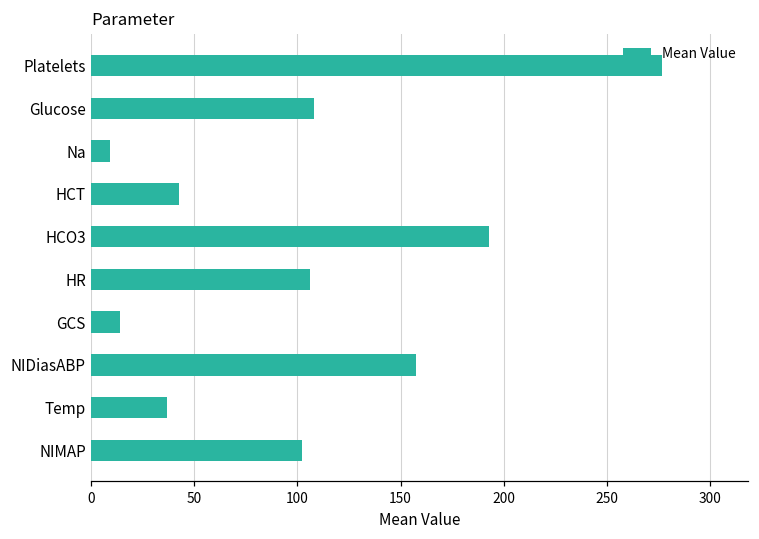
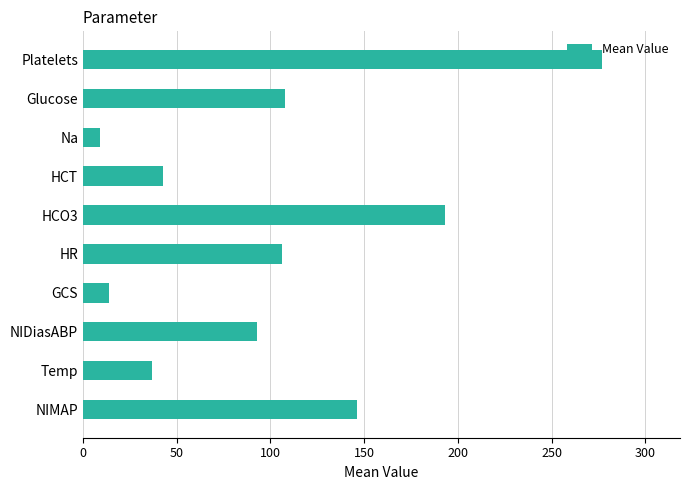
  {
    "Platelets": 277,
    "Glucose": 108,
    "Na": 9,
    "HCT": 43,
    "HCO3": 193,
    "HR": 106,
    "GCS": 14,
-   "NIDiasABP": 157,
+   "NIDiasABP": 93,
    "Temp": 37,
-   "NIMAP": 102
+   "NIMAP": 146
  }
